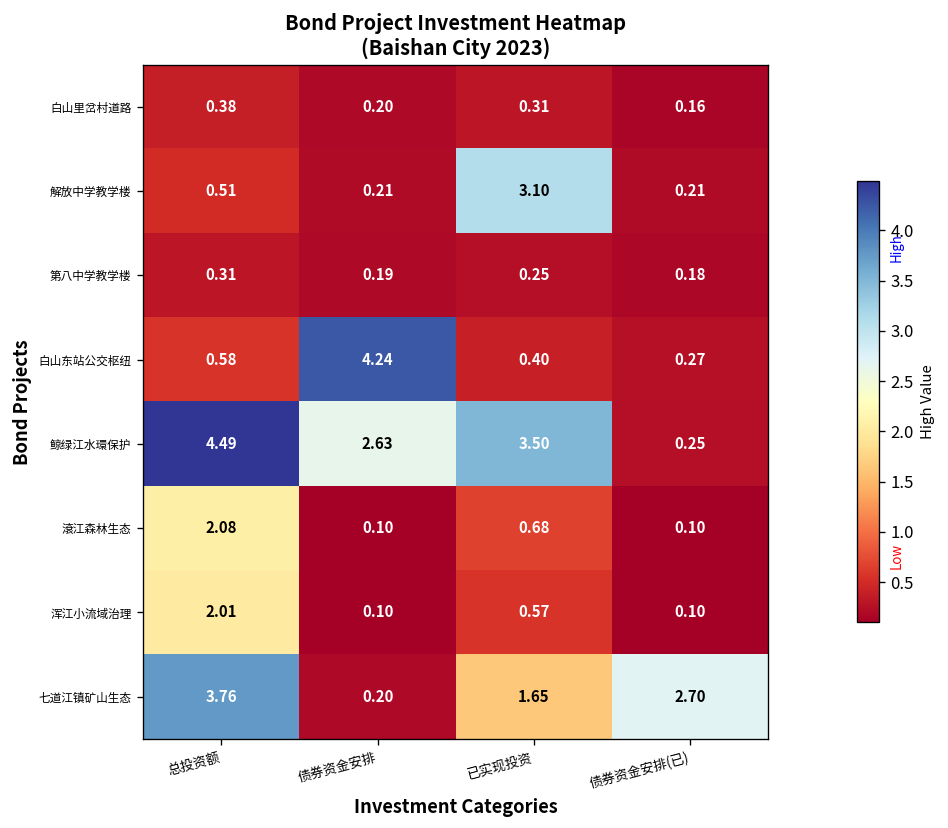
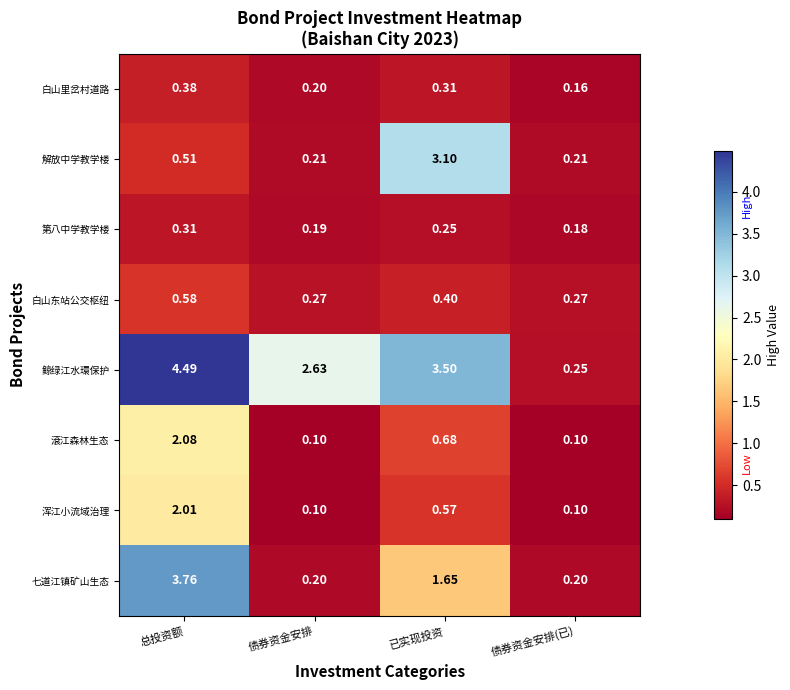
  {
    "白山里岔村道路": {
      "总投资额": 0.38,
      "债券资金安排": 0.20,
      "已实现投资": 0.31,
      "债券资金安排(已)": 0.16
    },
    "解放中学教学楼": {
      "总投资额": 0.51,
      "债券资金安排": 0.21,
      "已实现投资": 3.10,
      "债券资金安排(已)": 0.21
    },
    "第八中学教学楼": {
      "总投资额": 0.31,
      "债券资金安排": 0.19,
      "已实现投资": 0.25,
      "债券资金安排(已)": 0.18
    },
    "白山东站公交枢纽": {
      "总投资额": 0.58,
-     "债券资金安排": 4.24,
+     "债券资金安排": 0.27,
      "已实现投资": 0.40,
      "债券资金安排(已)": 0.27
    },
    "鲸绿江水環保护": {
      "总投资额": 4.49,
      "债券资金安排": 2.63,
      "已实现投资": 3.50,
      "债券资金安排(已)": 0.25
    },
    "滾江森林生态": {
      "总投资额": 2.08,
      "债券资金安排": 0.10,
      "已实现投资": 0.68,
      "债券资金安排(已)": 0.10
    },
    "浑江小流域治理": {
      "总投资额": 2.01,
      "债券资金安排": 0.10,
      "已实现投资": 0.57,
      "债券资金安排(已)": 0.10
    },
    "七道江镇矿山生态": {
      "总投资额": 3.76,
      "债券资金安排": 0.20,
      "已实现投资": 1.65,
-     "债券资金安排(已)": 2.70
+     "债券资金安排(已)": 0.20
    }
  }
